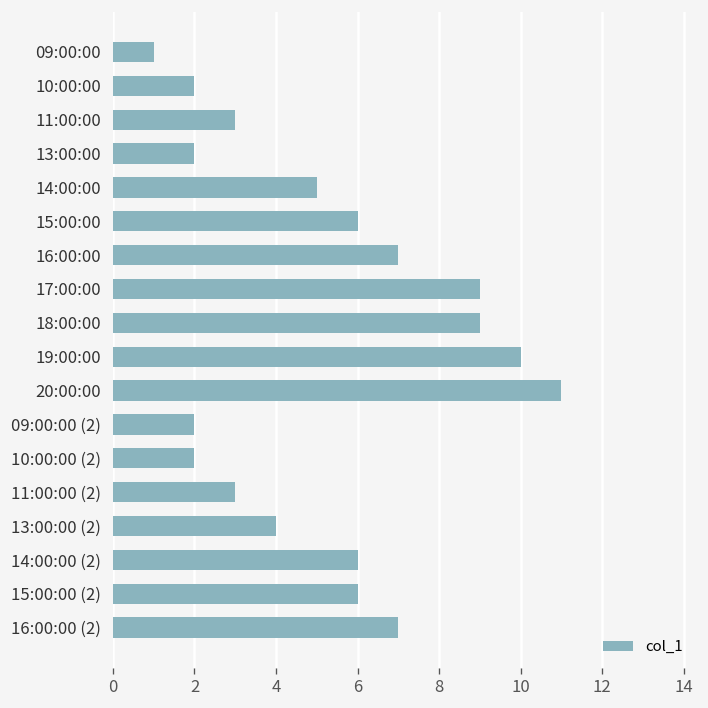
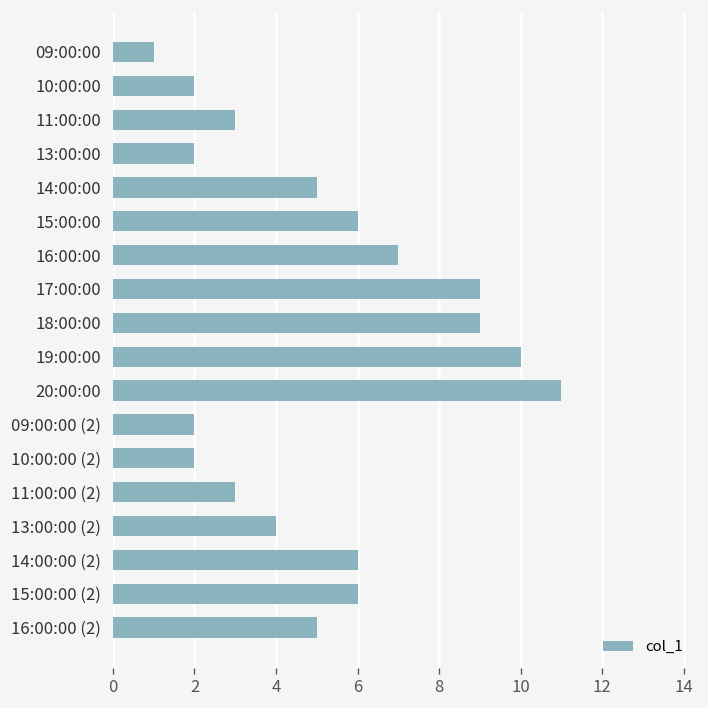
  {
    "09:00:00": 1,
    "10:00:00": 2,
    "11:00:00": 3,
    "13:00:00": 2,
    "14:00:00": 5,
    "15:00:00": 6,
    "16:00:00": 7,
    "17:00:00": 9,
    "18:00:00": 9,
    "19:00:00": 10,
    "20:00:00": 11,
    "09:00:00 (2)": 2,
    "10:00:00 (2)": 2,
    "11:00:00 (2)": 3,
    "13:00:00 (2)": 4,
    "14:00:00 (2)": 6,
    "15:00:00 (2)": 6,
-   "16:00:00 (2)": 7
+   "16:00:00 (2)": 5
  }
